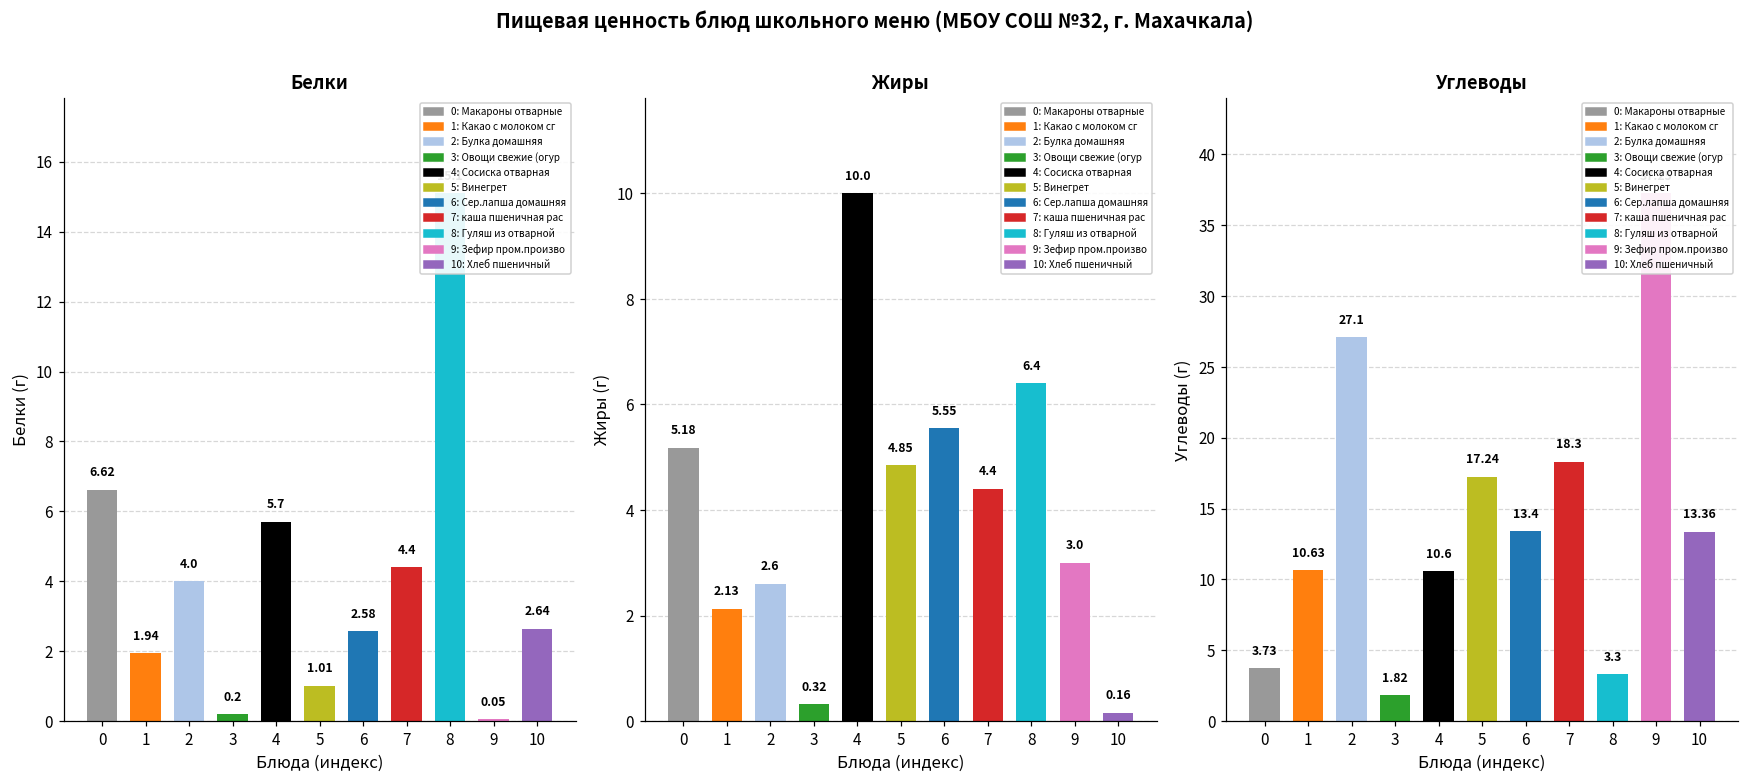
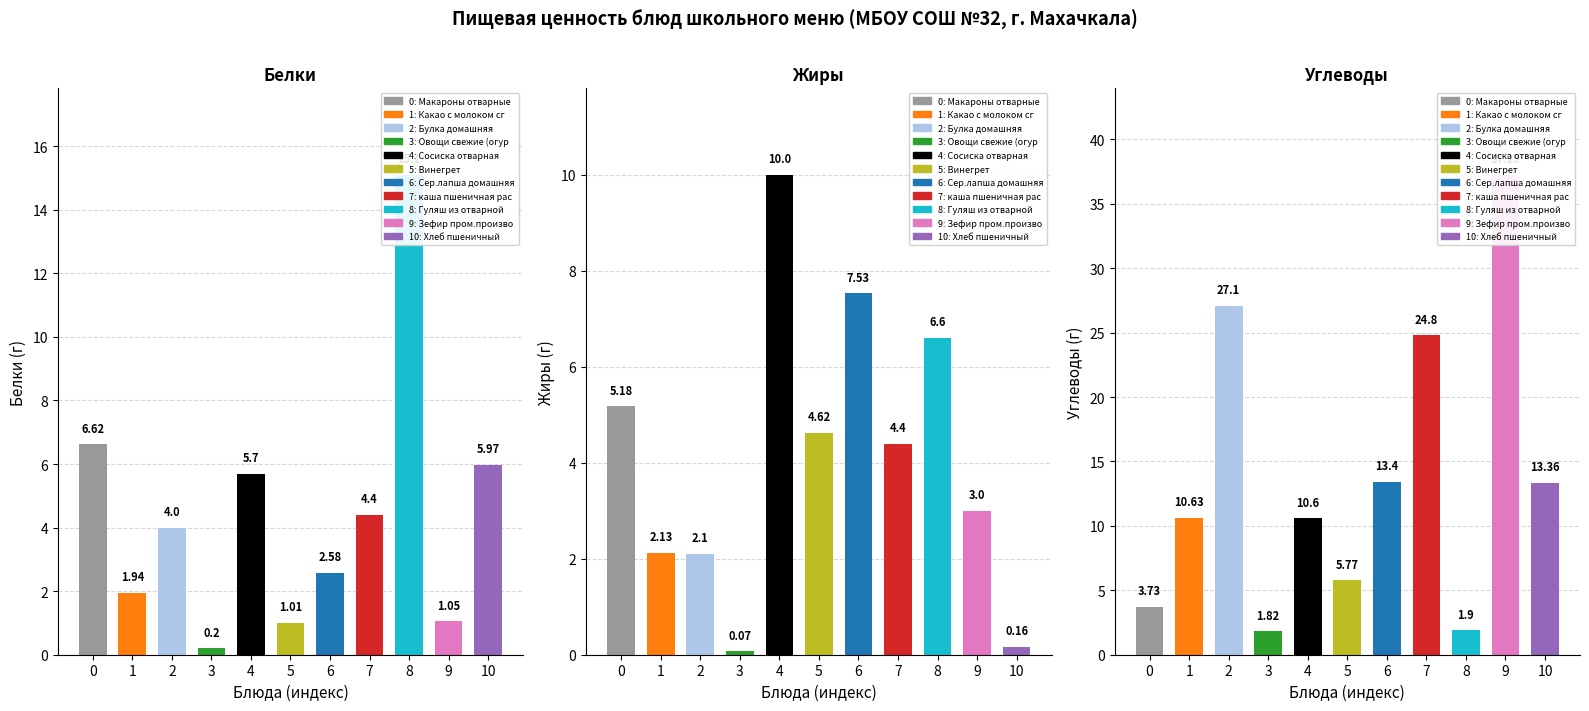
  {
    "Белки": {
      "0": 6.62,
      "1": 1.94,
      "2": 4.0,
      "3": 0.2,
      "4": 5.7,
      "5": 1.01,
      "6": 2.58,
      "7": 4.4,
-     "9": 0.05,
-     "10": 2.64
+     "9": 1.05,
+     "10": 5.97
    },
    "Жиры": {
      "0": 5.18,
      "1": 2.13,
-     "2": 2.6,
-     "3": 0.32,
+     "2": 2.1,
+     "3": 0.07,
      "4": 10.0,
-     "5": 4.85,
-     "6": 5.55,
+     "5": 4.62,
+     "6": 7.53,
      "7": 4.4,
-     "8": 6.4,
+     "8": 6.6,
      "9": 3.0,
      "10": 0.16
    },
    "Углеводы": {
      "0": 3.73,
      "1": 10.63,
      "2": 27.1,
      "3": 1.82,
      "4": 10.6,
-     "5": 17.24,
+     "5": 5.77,
      "6": 13.4,
-     "7": 18.3,
-     "8": 3.3,
+     "7": 24.8,
+     "8": 1.9,
      "10": 13.36
    }
  }
